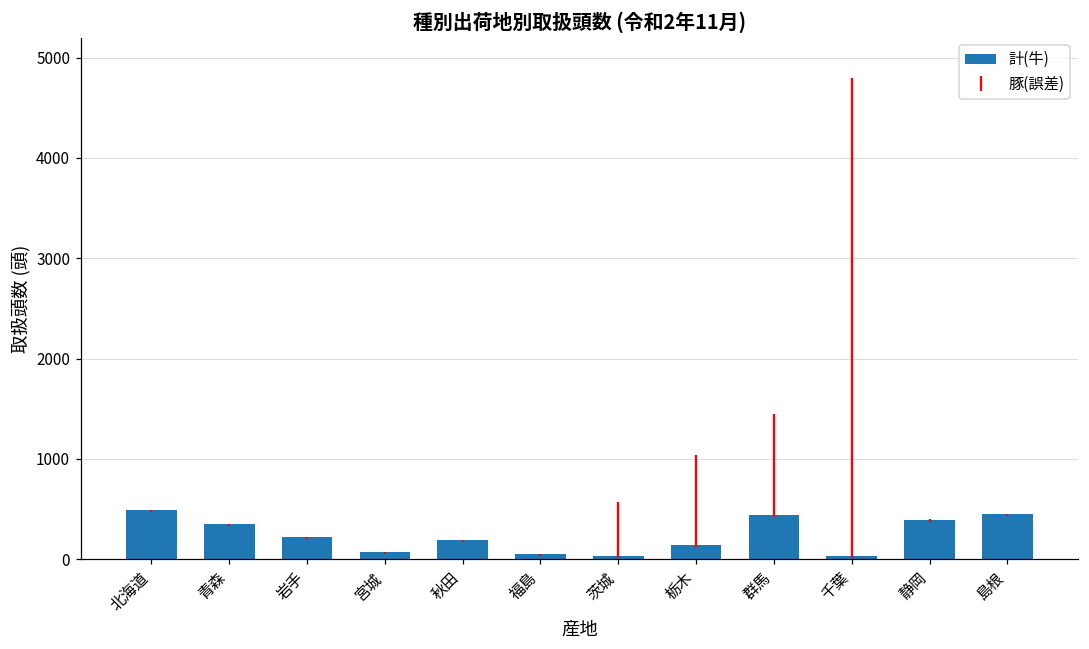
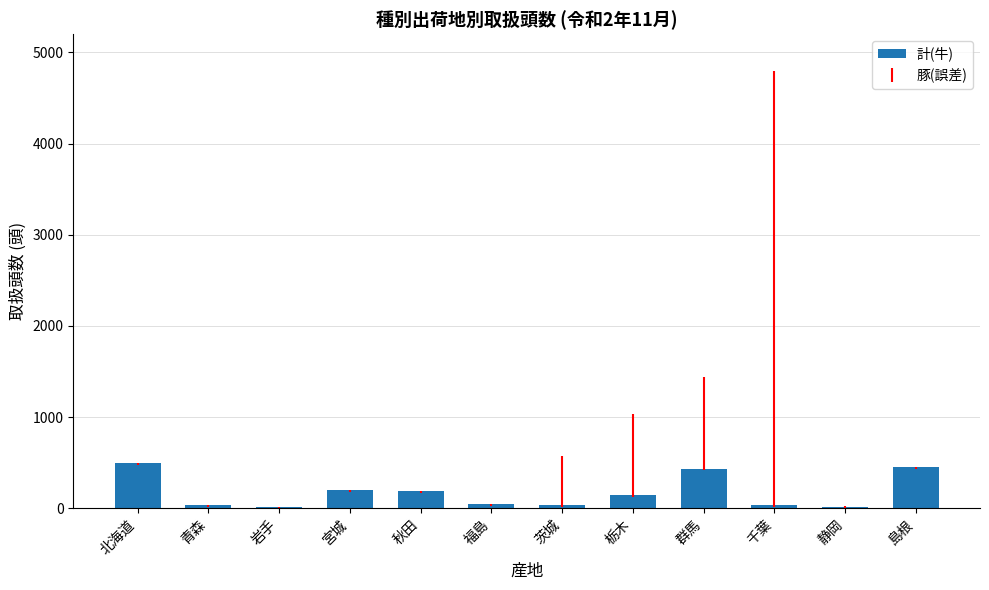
  {
    "北海道": 500,
-   "青森": 400,
-   "岩手": 200,
-   "宮城": 100,
+   "青森": 0,
+   "岩手": 0,
+   "宮城": 200,
    "秋田": 200,
    "福島": 0,
    "茨城": 0,
    "栃木": 100,
    "群馬": 400,
    "千葉": 0,
-   "静岡": 400,
+   "静岡": 0,
    "島根": 500
  }
